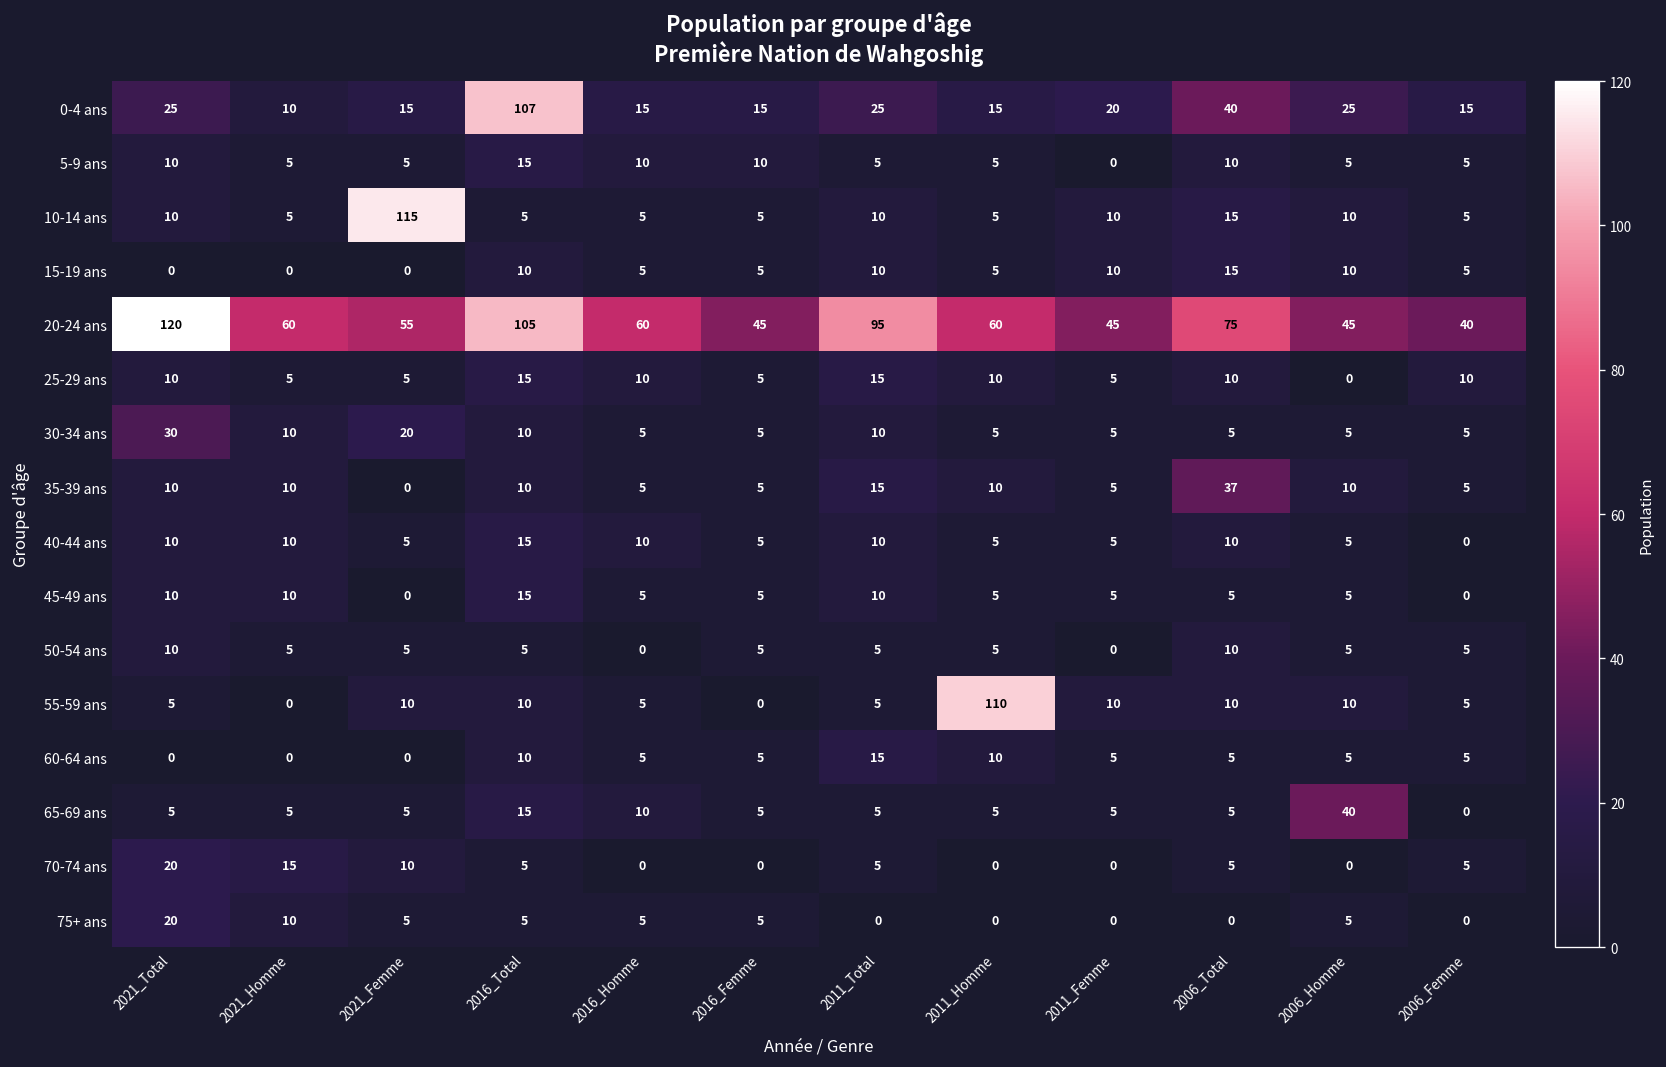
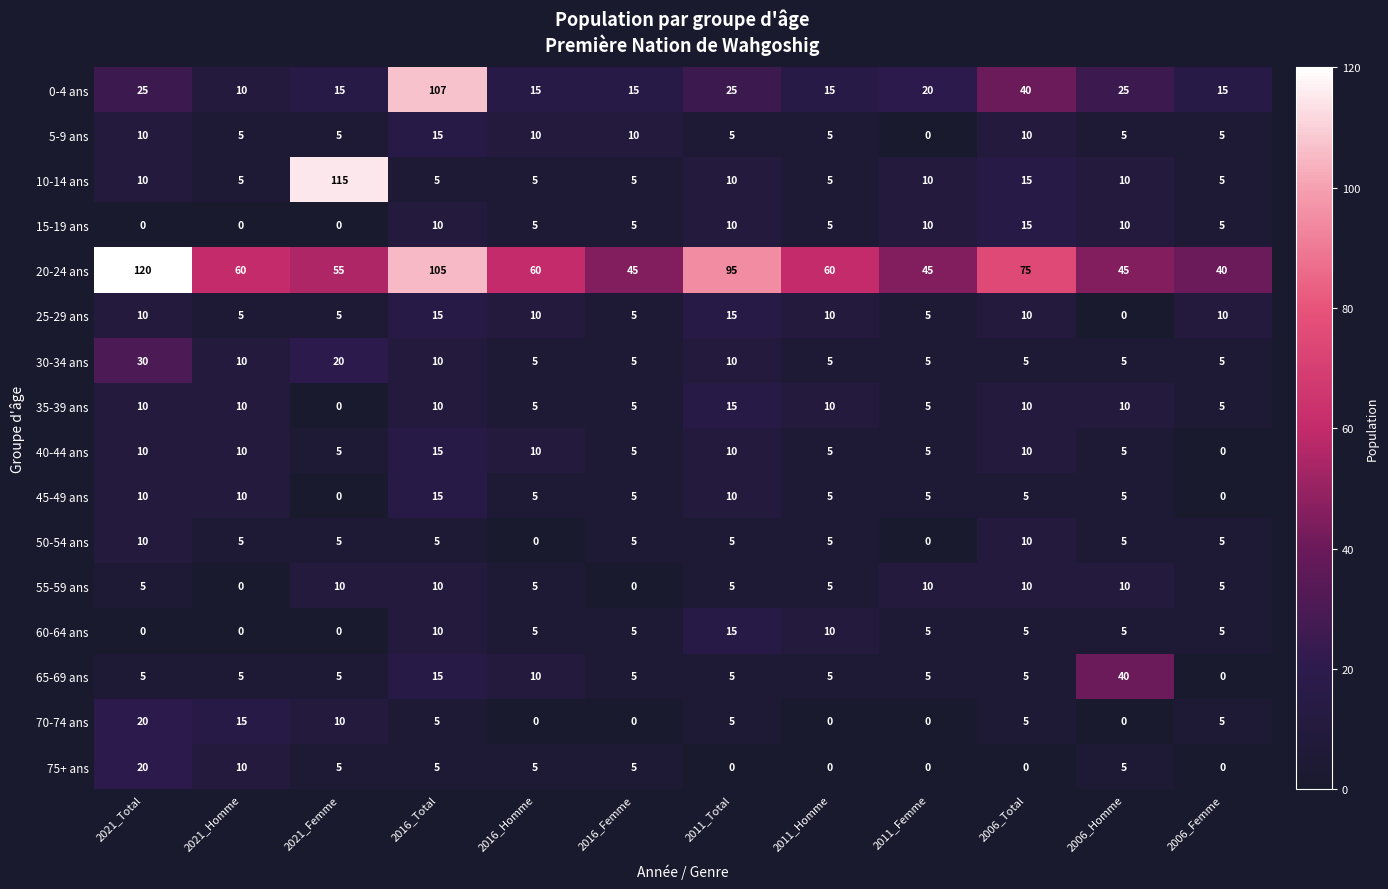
  {
    "0-4 ans": {
      "2021_Total": 25,
      "2021_Homme": 10,
      "2021_Femme": 15,
      "2016_Total": 107,
      "2016_Homme": 15,
      "2016_Femme": 15,
      "2011_Total": 25,
      "2011_Homme": 15,
      "2011_Femme": 20,
      "2006_Total": 40,
      "2006_Homme": 25,
      "2006_Femme": 15
    },
    "5-9 ans": {
      "2021_Total": 10,
      "2021_Homme": 5,
      "2021_Femme": 5,
      "2016_Total": 15,
      "2016_Homme": 10,
      "2016_Femme": 10,
      "2011_Total": 5,
      "2011_Homme": 5,
      "2011_Femme": 0,
      "2006_Total": 10,
      "2006_Homme": 5,
      "2006_Femme": 5
    },
    "10-14 ans": {
      "2021_Total": 10,
      "2021_Homme": 5,
      "2021_Femme": 115,
      "2016_Total": 5,
      "2016_Homme": 5,
      "2016_Femme": 5,
      "2011_Total": 10,
      "2011_Homme": 5,
      "2011_Femme": 10,
      "2006_Total": 15,
      "2006_Homme": 10,
      "2006_Femme": 5
    },
    "15-19 ans": {
      "2021_Total": 0,
      "2021_Homme": 0,
      "2021_Femme": 0,
      "2016_Total": 10,
      "2016_Homme": 5,
      "2016_Femme": 5,
      "2011_Total": 10,
      "2011_Homme": 5,
      "2011_Femme": 10,
      "2006_Total": 15,
      "2006_Homme": 10,
      "2006_Femme": 5
    },
    "20-24 ans": {
      "2021_Total": 120,
      "2021_Homme": 60,
      "2021_Femme": 55,
      "2016_Total": 105,
      "2016_Homme": 60,
      "2016_Femme": 45,
      "2011_Total": 95,
      "2011_Homme": 60,
      "2011_Femme": 45,
      "2006_Total": 75,
      "2006_Homme": 45,
      "2006_Femme": 40
    },
    "25-29 ans": {
      "2021_Total": 10,
      "2021_Homme": 5,
      "2021_Femme": 5,
      "2016_Total": 15,
      "2016_Homme": 10,
      "2016_Femme": 5,
      "2011_Total": 15,
      "2011_Homme": 10,
      "2011_Femme": 5,
      "2006_Total": 10,
      "2006_Homme": 0,
      "2006_Femme": 10
    },
    "30-34 ans": {
      "2021_Total": 30,
      "2021_Homme": 10,
      "2021_Femme": 20,
      "2016_Total": 10,
      "2016_Homme": 5,
      "2016_Femme": 5,
      "2011_Total": 10,
      "2011_Homme": 5,
      "2011_Femme": 5,
      "2006_Total": 5,
      "2006_Homme": 5,
      "2006_Femme": 5
    },
    "35-39 ans": {
      "2021_Total": 10,
      "2021_Homme": 10,
      "2021_Femme": 0,
      "2016_Total": 10,
      "2016_Homme": 5,
      "2016_Femme": 5,
      "2011_Total": 15,
      "2011_Homme": 10,
      "2011_Femme": 5,
-     "2006_Total": 37,
+     "2006_Total": 10,
      "2006_Homme": 10,
      "2006_Femme": 5
    },
    "40-44 ans": {
      "2021_Total": 10,
      "2021_Homme": 10,
      "2021_Femme": 5,
      "2016_Total": 15,
      "2016_Homme": 10,
      "2016_Femme": 5,
      "2011_Total": 10,
      "2011_Homme": 5,
      "2011_Femme": 5,
      "2006_Total": 10,
      "2006_Homme": 5,
      "2006_Femme": 0
    },
    "45-49 ans": {
      "2021_Total": 10,
      "2021_Homme": 10,
      "2021_Femme": 0,
      "2016_Total": 15,
      "2016_Homme": 5,
      "2016_Femme": 5,
      "2011_Total": 10,
      "2011_Homme": 5,
      "2011_Femme": 5,
      "2006_Total": 5,
      "2006_Homme": 5,
      "2006_Femme": 0
    },
    "50-54 ans": {
      "2021_Total": 10,
      "2021_Homme": 5,
      "2021_Femme": 5,
      "2016_Total": 5,
      "2016_Homme": 0,
      "2016_Femme": 5,
      "2011_Total": 5,
      "2011_Homme": 5,
      "2011_Femme": 0,
      "2006_Total": 10,
      "2006_Homme": 5,
      "2006_Femme": 5
    },
    "55-59 ans": {
      "2021_Total": 5,
      "2021_Homme": 0,
      "2021_Femme": 10,
      "2016_Total": 10,
      "2016_Homme": 5,
      "2016_Femme": 0,
      "2011_Total": 5,
-     "2011_Homme": 110,
+     "2011_Homme": 5,
      "2011_Femme": 10,
      "2006_Total": 10,
      "2006_Homme": 10,
      "2006_Femme": 5
    },
    "60-64 ans": {
      "2021_Total": 0,
      "2021_Homme": 0,
      "2021_Femme": 0,
      "2016_Total": 10,
      "2016_Homme": 5,
      "2016_Femme": 5,
      "2011_Total": 15,
      "2011_Homme": 10,
      "2011_Femme": 5,
      "2006_Total": 5,
      "2006_Homme": 5,
      "2006_Femme": 5
    },
    "65-69 ans": {
      "2021_Total": 5,
      "2021_Homme": 5,
      "2021_Femme": 5,
      "2016_Total": 15,
      "2016_Homme": 10,
      "2016_Femme": 5,
      "2011_Total": 5,
      "2011_Homme": 5,
      "2011_Femme": 5,
      "2006_Total": 5,
      "2006_Homme": 40,
      "2006_Femme": 0
    },
    "70-74 ans": {
      "2021_Total": 20,
      "2021_Homme": 15,
      "2021_Femme": 10,
      "2016_Total": 5,
      "2016_Homme": 0,
      "2016_Femme": 0,
      "2011_Total": 5,
      "2011_Homme": 0,
      "2011_Femme": 0,
      "2006_Total": 5,
      "2006_Homme": 0,
      "2006_Femme": 5
    },
    "75+ ans": {
      "2021_Total": 20,
      "2021_Homme": 10,
      "2021_Femme": 5,
      "2016_Total": 5,
      "2016_Homme": 5,
      "2016_Femme": 5,
      "2011_Total": 0,
      "2011_Homme": 0,
      "2011_Femme": 0,
      "2006_Total": 0,
      "2006_Homme": 5,
      "2006_Femme": 0
    }
  }
